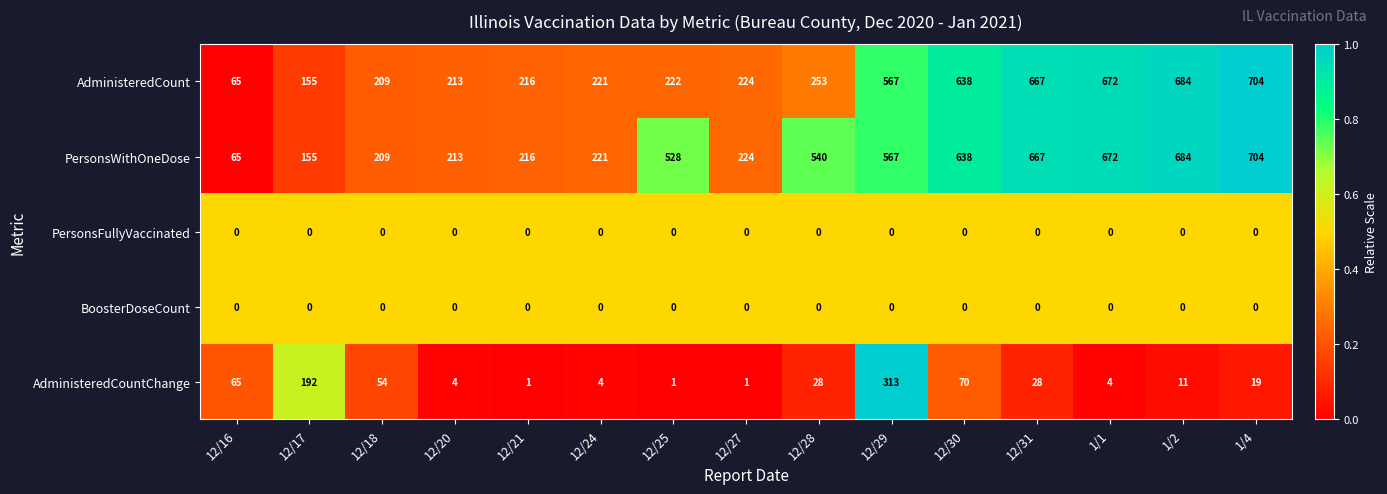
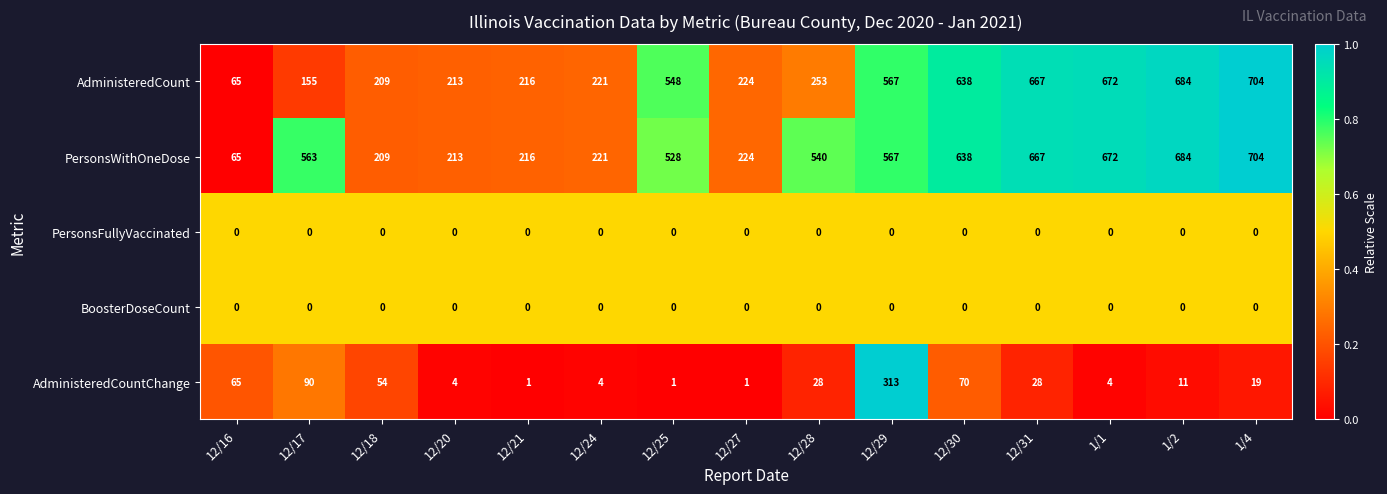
  {
    "AdministeredCount": {
      "12/16": 65,
      "12/17": 155,
      "12/18": 209,
      "12/20": 213,
      "12/21": 216,
      "12/24": 221,
-     "12/25": 222,
+     "12/25": 548,
      "12/27": 224,
      "12/28": 253,
      "12/29": 567,
      "12/30": 638,
      "12/31": 667,
      "1/1": 672,
      "1/2": 684,
      "1/4": 704
    },
    "PersonsWithOneDose": {
      "12/16": 65,
-     "12/17": 155,
+     "12/17": 563,
      "12/18": 209,
      "12/20": 213,
      "12/21": 216,
      "12/24": 221,
      "12/25": 528,
      "12/27": 224,
      "12/28": 540,
      "12/29": 567,
      "12/30": 638,
      "12/31": 667,
      "1/1": 672,
      "1/2": 684,
      "1/4": 704
    },
    "PersonsFullyVaccinated": {
      "12/16": 0,
      "12/17": 0,
      "12/18": 0,
      "12/20": 0,
      "12/21": 0,
      "12/24": 0,
      "12/25": 0,
      "12/27": 0,
      "12/28": 0,
      "12/29": 0,
      "12/30": 0,
      "12/31": 0,
      "1/1": 0,
      "1/2": 0,
      "1/4": 0
    },
    "BoosterDoseCount": {
      "12/16": 0,
      "12/17": 0,
      "12/18": 0,
      "12/20": 0,
      "12/21": 0,
      "12/24": 0,
      "12/25": 0,
      "12/27": 0,
      "12/28": 0,
      "12/29": 0,
      "12/30": 0,
      "12/31": 0,
      "1/1": 0,
      "1/2": 0,
      "1/4": 0
    },
    "AdministeredCountChange": {
      "12/16": 65,
-     "12/17": 192,
+     "12/17": 90,
      "12/18": 54,
      "12/20": 4,
      "12/21": 1,
      "12/24": 4,
      "12/25": 1,
      "12/27": 1,
      "12/28": 28,
      "12/29": 313,
      "12/30": 70,
      "12/31": 28,
      "1/1": 4,
      "1/2": 11,
      "1/4": 19
    }
  }
